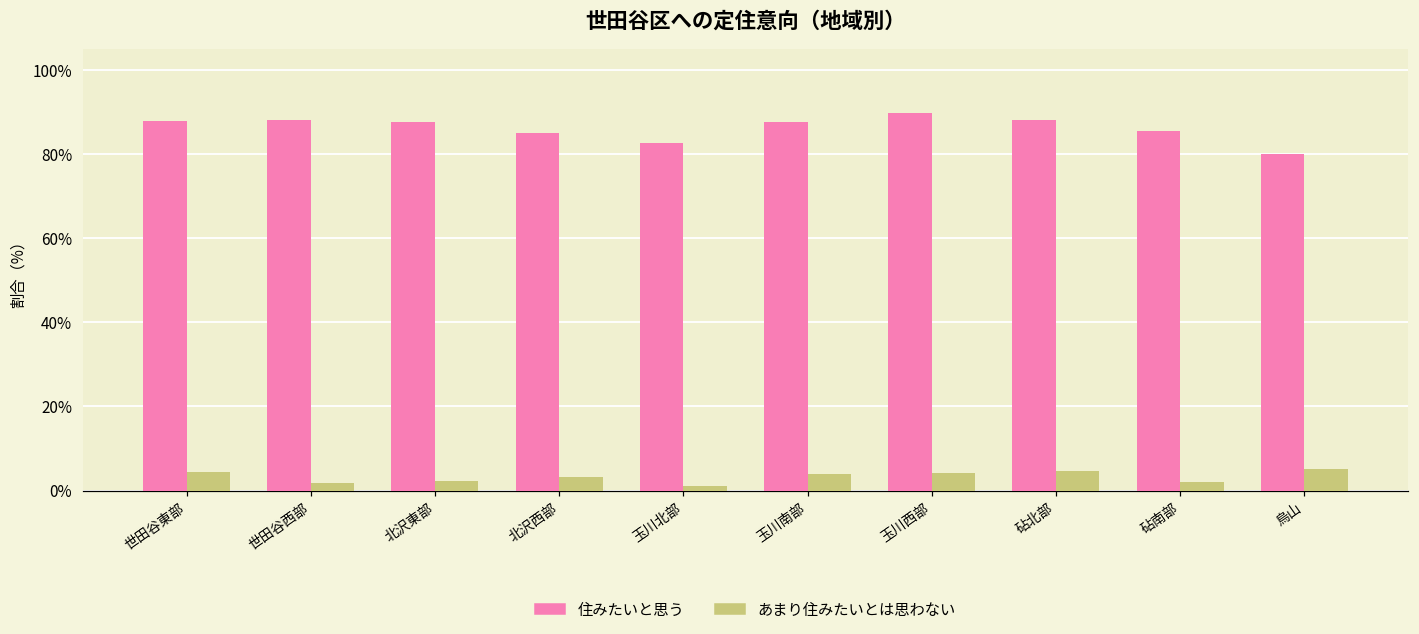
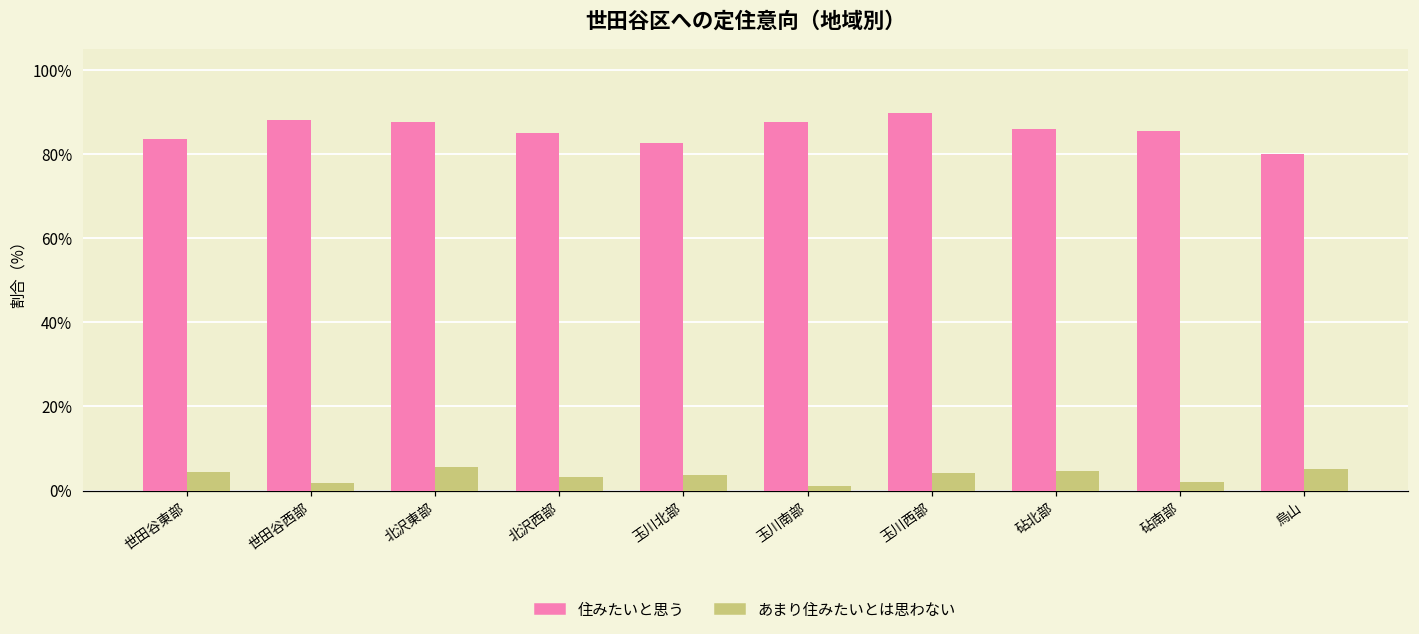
  {
    "住みたいと思う": {
-     "世田谷東部": "88%",
+     "世田谷東部": "84%",
      "世田谷西部": "88%",
      "北沢東部": "88%",
      "北沢西部": "85%",
      "玉川北部": "83%",
      "玉川南部": "88%",
      "玉川西部": "90%",
-     "砧北部": "88%",
+     "砧北部": "86%",
      "砧南部": "86%",
      "烏山": "80%"
    },
    "あまり住みたいとは思わない": {
      "世田谷東部": "4%",
      "世田谷西部": "2%",
-     "北沢東部": "2%",
+     "北沢東部": "6%",
      "北沢西部": "3%",
-     "玉川北部": "1%",
-     "玉川南部": "4%",
+     "玉川北部": "4%",
+     "玉川南部": "1%",
      "玉川西部": "4%",
      "砧北部": "5%",
      "砧南部": "2%",
      "烏山": "5%"
    }
  }
